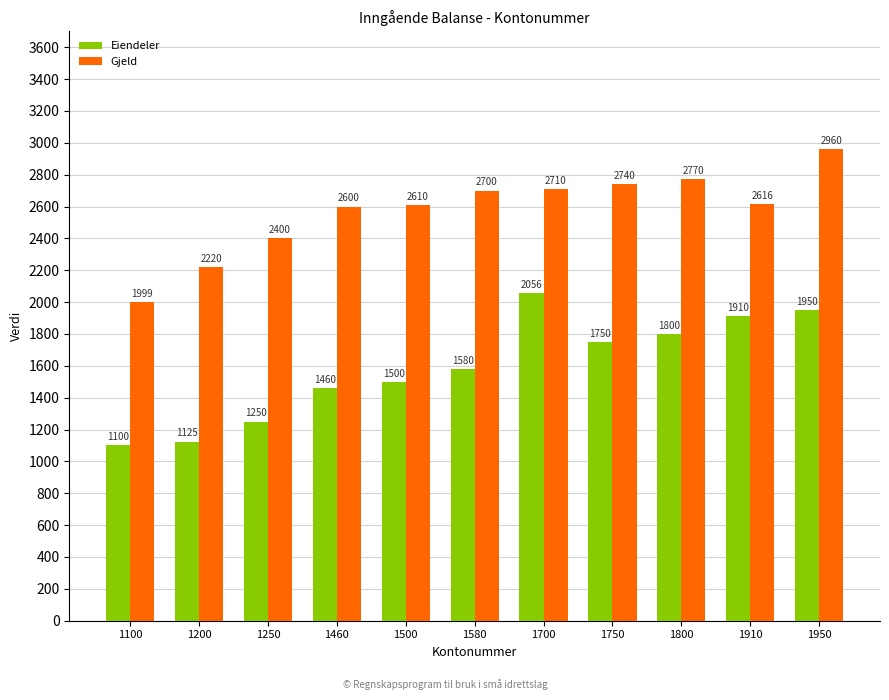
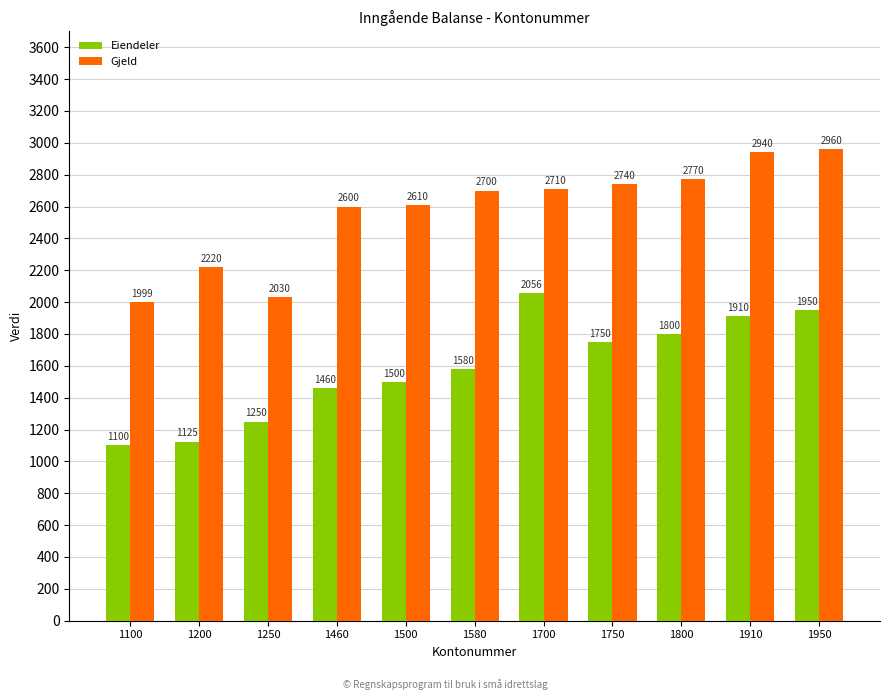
  {
    "Eiendeler": {
      "1100": 1100,
      "1200": 1125,
      "1250": 1250,
      "1460": 1460,
      "1500": 1500,
      "1580": 1580,
      "1700": 2056,
      "1750": 1750,
      "1800": 1800,
      "1910": 1910,
      "1950": 1950
    },
    "Gjeld": {
      "1100": 1999,
      "1200": 2220,
-     "1250": 2400,
+     "1250": 2030,
      "1460": 2600,
      "1500": 2610,
      "1580": 2700,
      "1700": 2710,
      "1750": 2740,
      "1800": 2770,
-     "1910": 2616,
+     "1910": 2940,
      "1950": 2960
    }
  }
